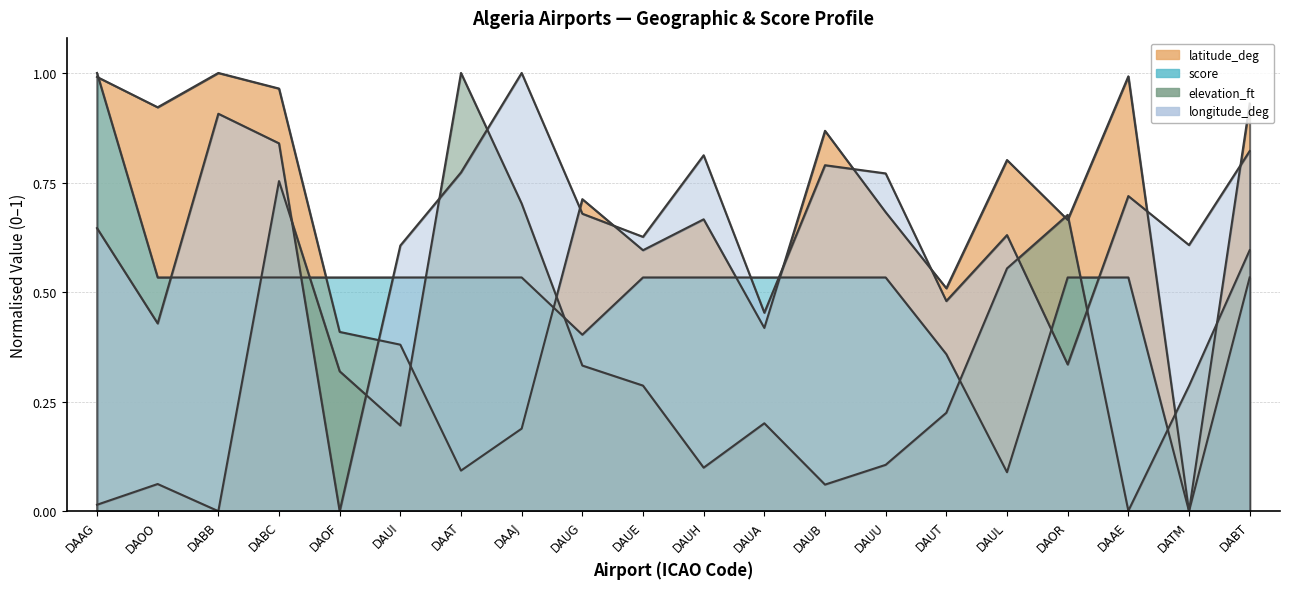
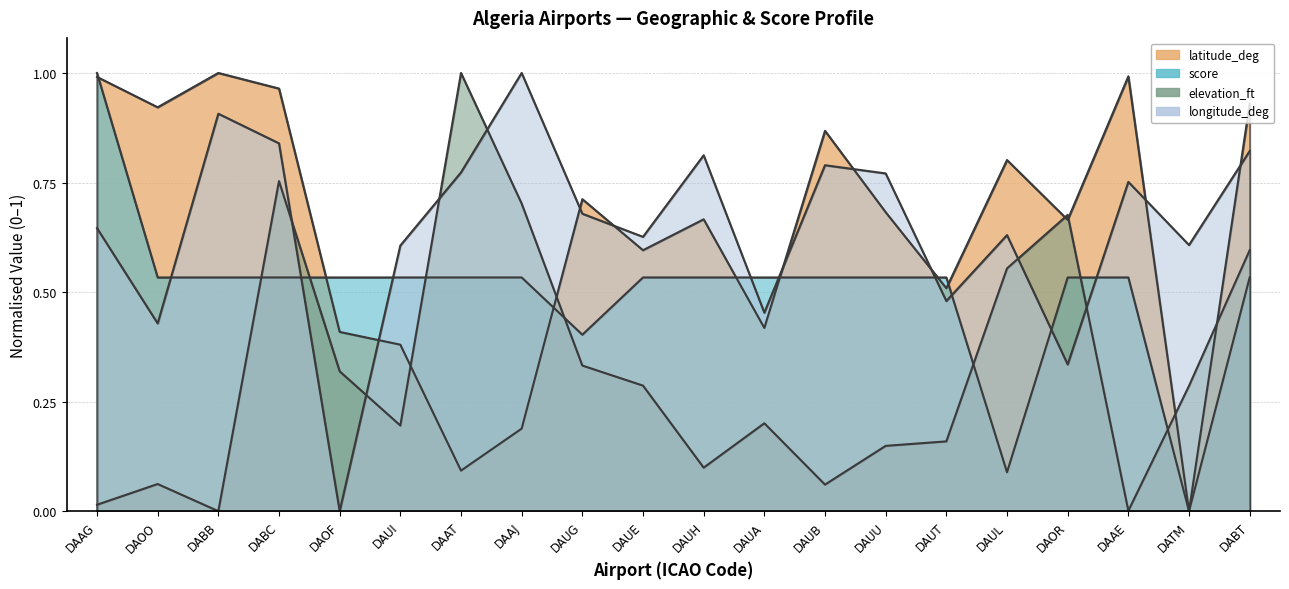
  {
    "latitude_deg": {
      "DAAG": 0.99,
      "DAOO": 0.92,
      "DABB": 1.00,
      "DABC": 0.96,
      "DAOF": 0.41,
      "DAUI": 0.38,
      "DAAT": 0.09,
      "DAAJ": 0.19,
      "DAUG": 0.71,
      "DAUE": 0.60,
      "DAUH": 0.67,
      "DAUA": 0.42,
      "DAUB": 0.87,
      "DAUU": 0.68,
      "DAUT": 0.51,
      "DAUL": 0.80,
      "DAOR": 0.66,
      "DAAE": 0.99
    },
    "score": {
      "DAAG": 1.00,
      "DAOO": 0.53,
      "DABB": 0.53,
      "DABC": 0.53,
      "DAOF": 0.53,
      "DAUI": 0.53,
      "DAAT": 0.53,
      "DAAJ": 0.53,
      "DAUG": 0.40,
      "DAUE": 0.53,
      "DAUH": 0.53,
      "DAUA": 0.53,
      "DAUB": 0.53,
      "DAUU": 0.53,
-     "DAUT": 0.36,
+     "DAUT": 0.53,
      "DAUL": 0.09,
      "DAOR": 0.53,
      "DAAE": 0.53,
      "DABT": 0.53
    },
    "elevation_ft": {
      "DAAG": 0.01,
      "DAOO": 0.06,
      "DABB": 0.00,
      "DABC": 0.75,
      "DAOF": 0.32,
      "DAUI": 0.20,
      "DAAT": 1.00,
      "DAAJ": 0.70,
      "DAUG": 0.33,
      "DAUE": 0.29,
      "DAUH": 0.10,
      "DAUA": 0.20,
      "DAUB": 0.06,
-     "DAUU": 0.11,
-     "DAUT": 0.22,
+     "DAUU": 0.15,
+     "DAUT": 0.16,
      "DAUL": 0.55,
      "DAOR": 0.68,
      "DAAE": 0.00,
      "DATM": 0.29,
      "DABT": 0.60
    },
    "longitude_deg": {
      "DAAG": 0.65,
      "DAOO": 0.43,
      "DABB": 0.91,
      "DABC": 0.84,
      "DAOF": 0.00,
      "DAUI": 0.61,
      "DAAT": 0.77,
      "DAAJ": 1.00,
      "DAUG": 0.68,
      "DAUE": 0.63,
      "DAUH": 0.81,
      "DAUA": 0.45,
      "DAUB": 0.79,
      "DAUU": 0.77,
      "DAUT": 0.48,
      "DAUL": 0.63,
      "DAOR": 0.33,
-     "DAAE": 0.72,
+     "DAAE": 0.75,
      "DATM": 0.61,
      "DABT": 0.82
    }
  }
